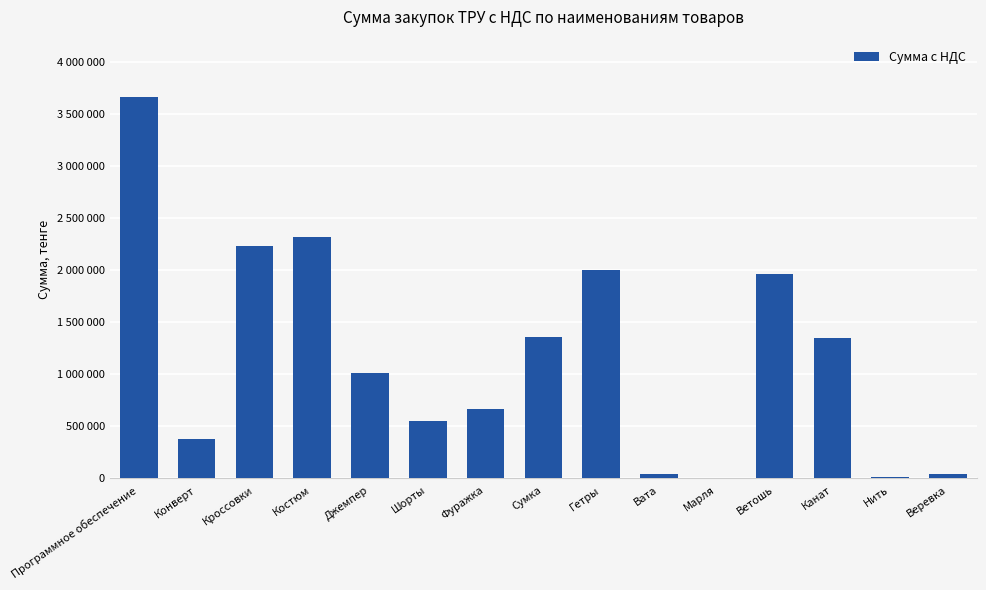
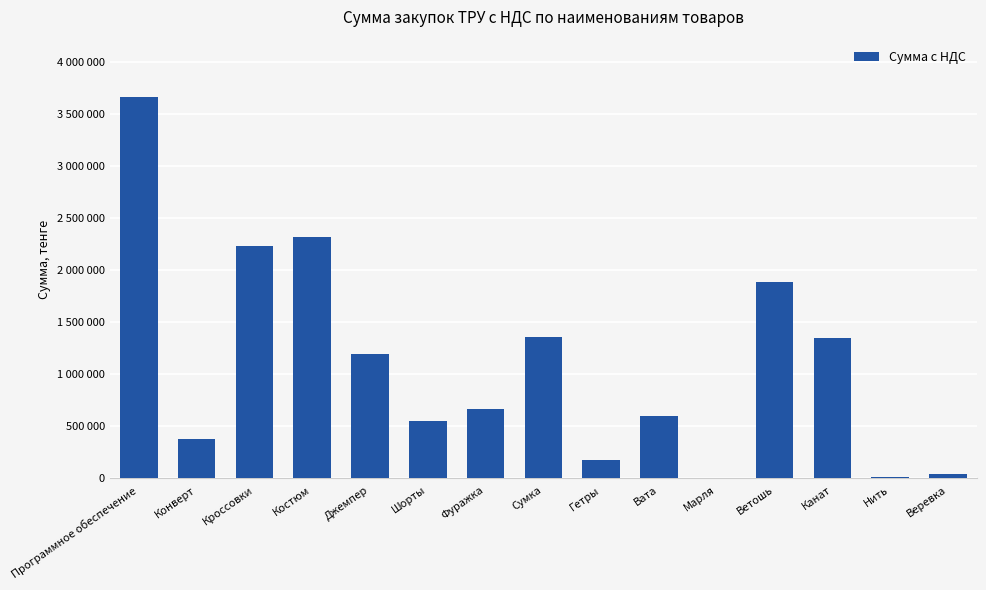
  {
    "Программное обеспечение": 3670000,
    "Конверт": 370000,
    "Кроссовки": 2230000,
    "Костюм": 2310000,
-   "Джемпер": 1010000,
+   "Джемпер": 1190000,
    "Шорты": 550000,
    "Фуражка": 660000,
    "Сумка": 1360000,
-   "Гетры": 2000000,
-   "Вата": 40000,
-   "Ветошь": 1960000,
+   "Гетры": 180000,
+   "Вата": 600000,
+   "Ветошь": 1880000,
    "Канат": 1350000,
    "Веревка": 40000
  }
